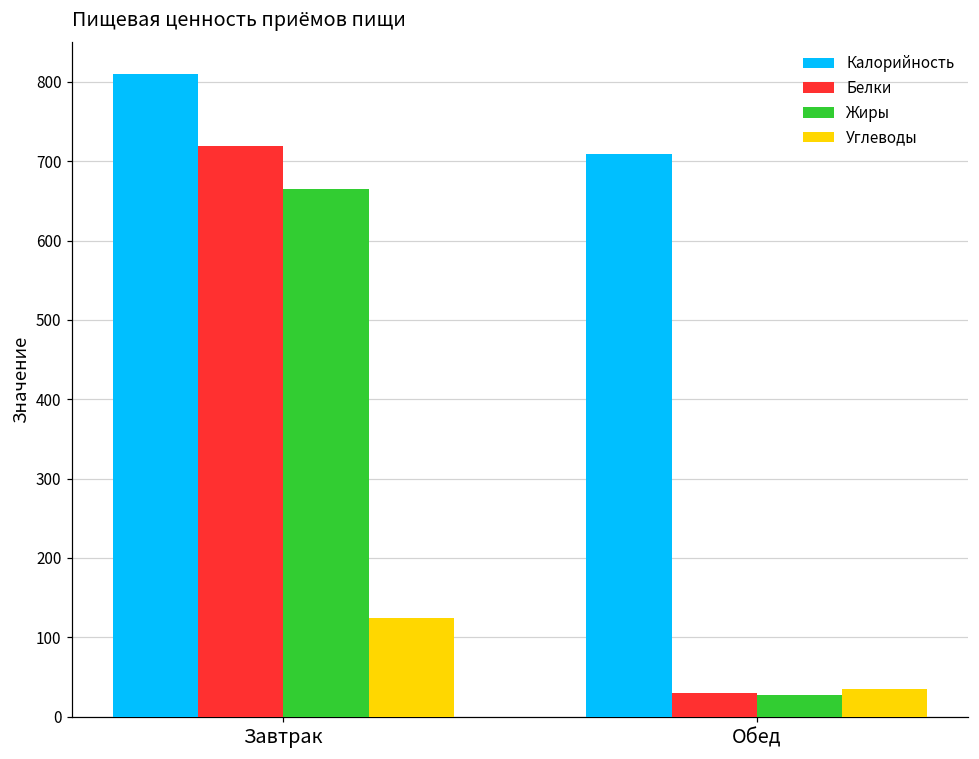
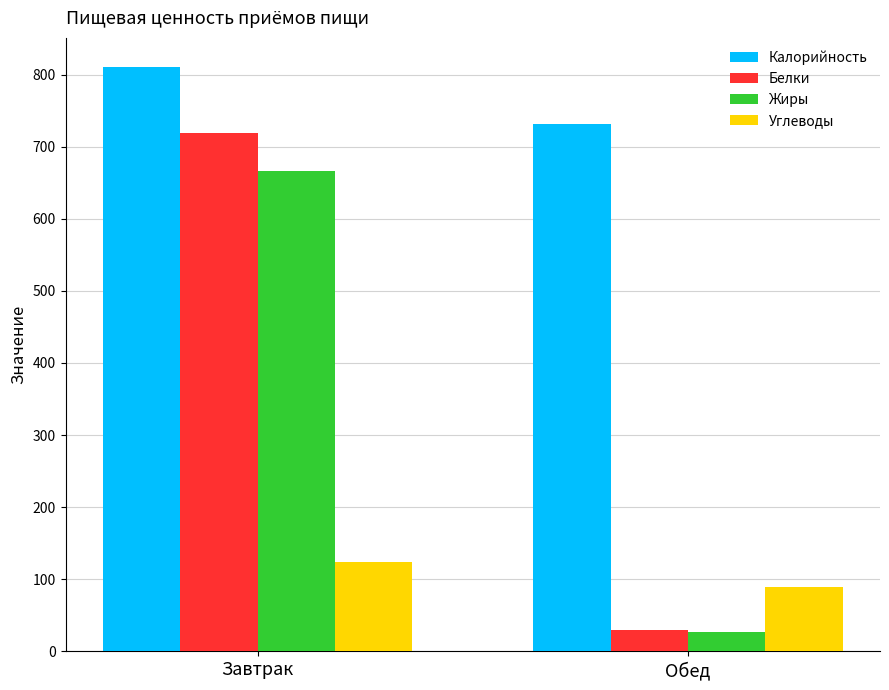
  {
    "Калорийность": {
      "Завтрак": 810,
-     "Обед": 710
+     "Обед": 730
    },
    "Белки": {
      "Завтрак": 720,
      "Обед": 30
    },
    "Жиры": {
      "Завтрак": 670,
      "Обед": 30
    },
    "Углеводы": {
      "Завтрак": 120,
-     "Обед": 40
+     "Обед": 90
    }
  }
